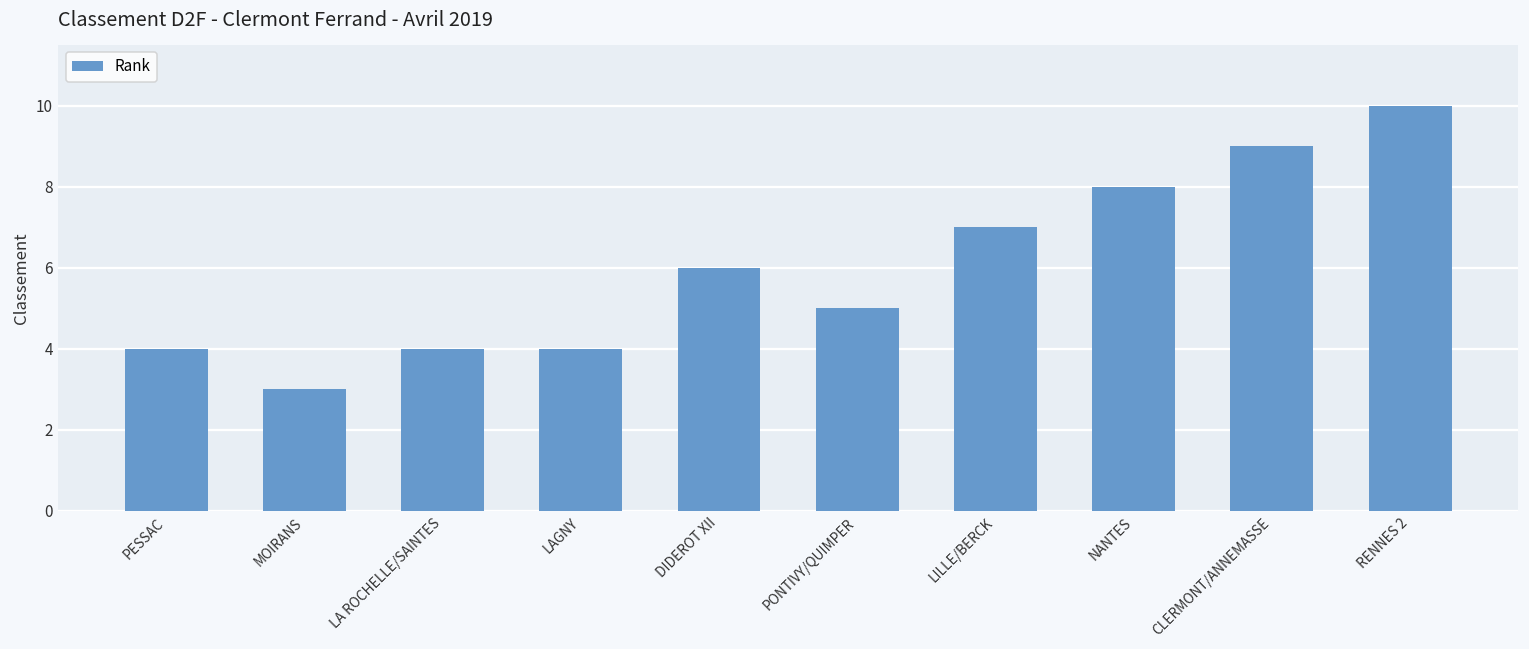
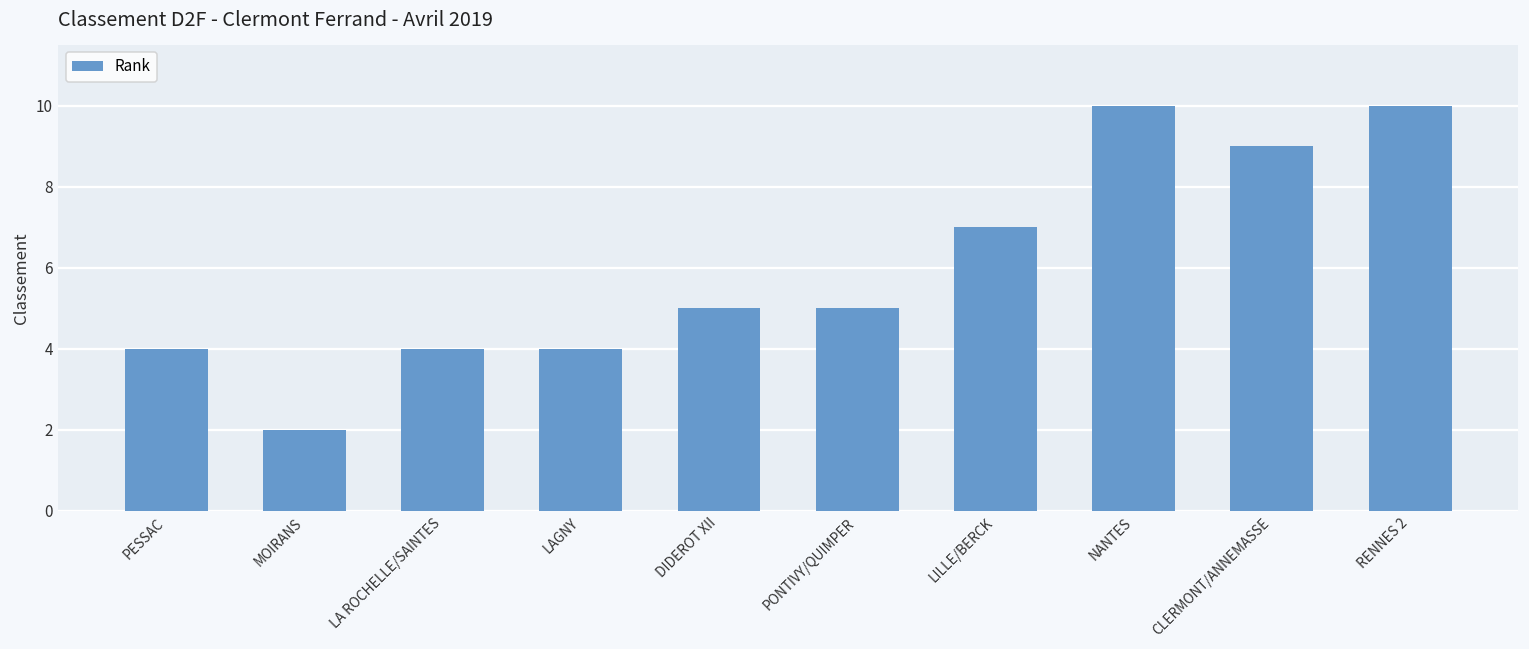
  {
    "PESSAC": 4,
-   "MOIRANS": 3,
+   "MOIRANS": 2,
    "LA ROCHELLE/SAINTES": 4,
    "LAGNY": 4,
-   "DIDEROT XII": 6,
+   "DIDEROT XII": 5,
    "PONTIVY/QUIMPER": 5,
    "LILLE/BERCK": 7,
-   "NANTES": 8,
+   "NANTES": 10,
    "CLERMONT/ANNEMASSE": 9,
    "RENNES 2": 10
  }
